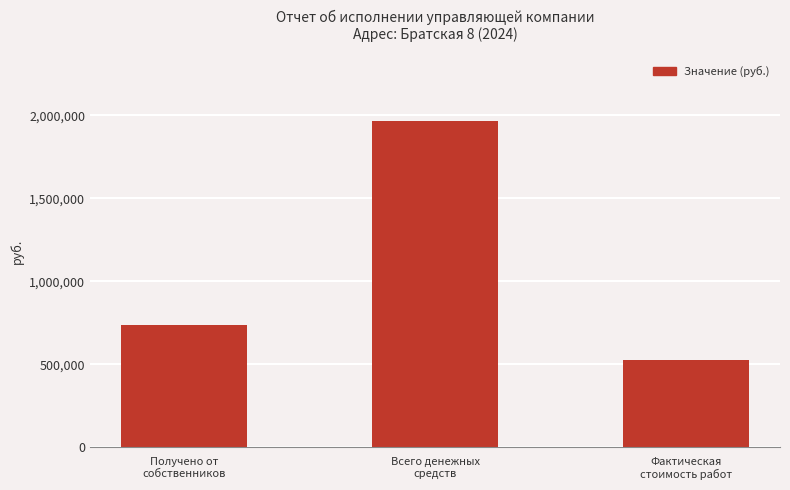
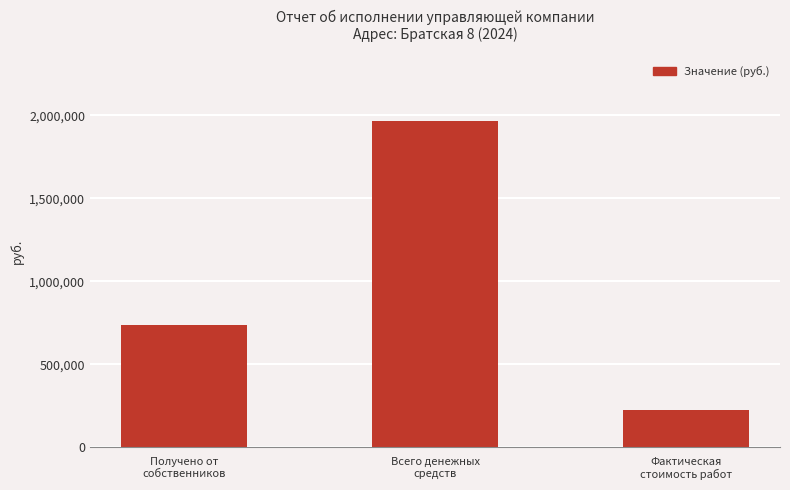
  {
    "Получено от собственников": "730,000",
    "Всего денежных средств": "1,970,000",
-   "Фактическая стоимость работ": "530,000"
+   "Фактическая стоимость работ": "230,000"
  }
